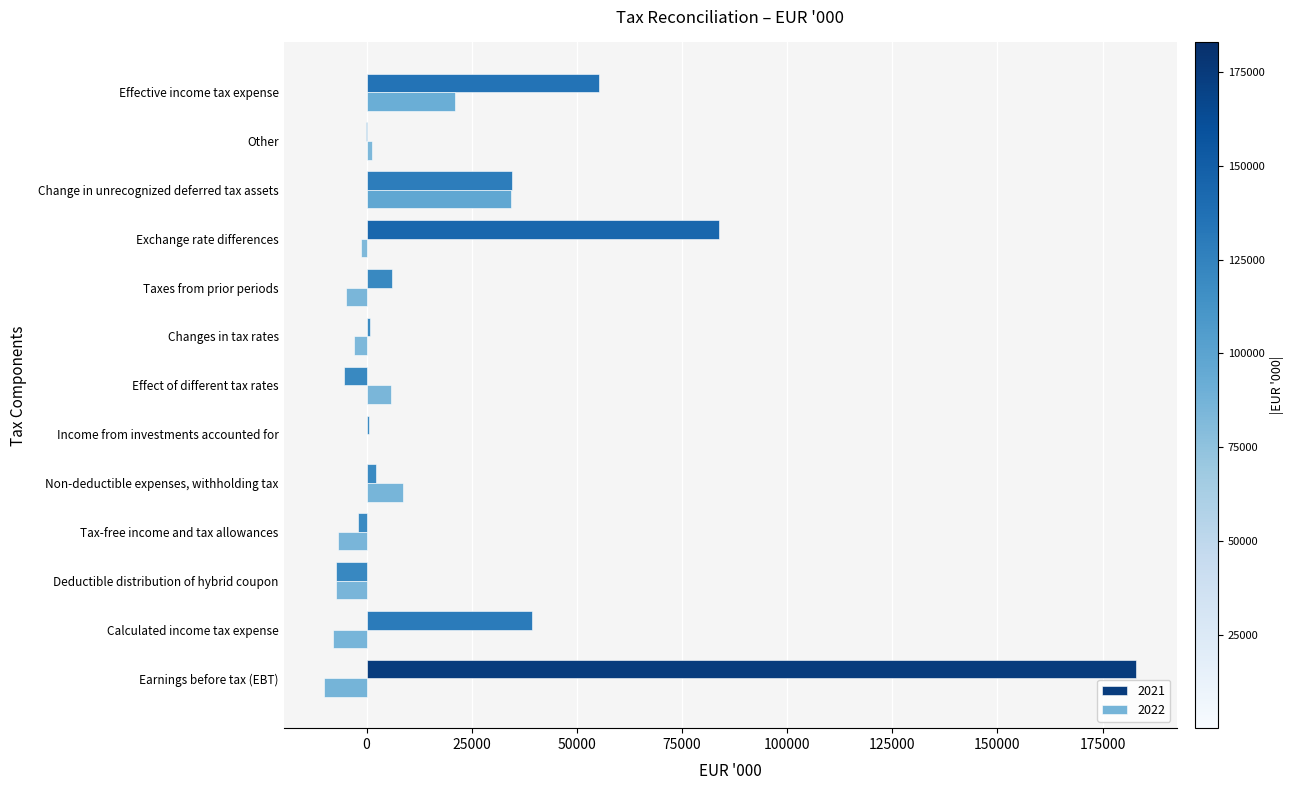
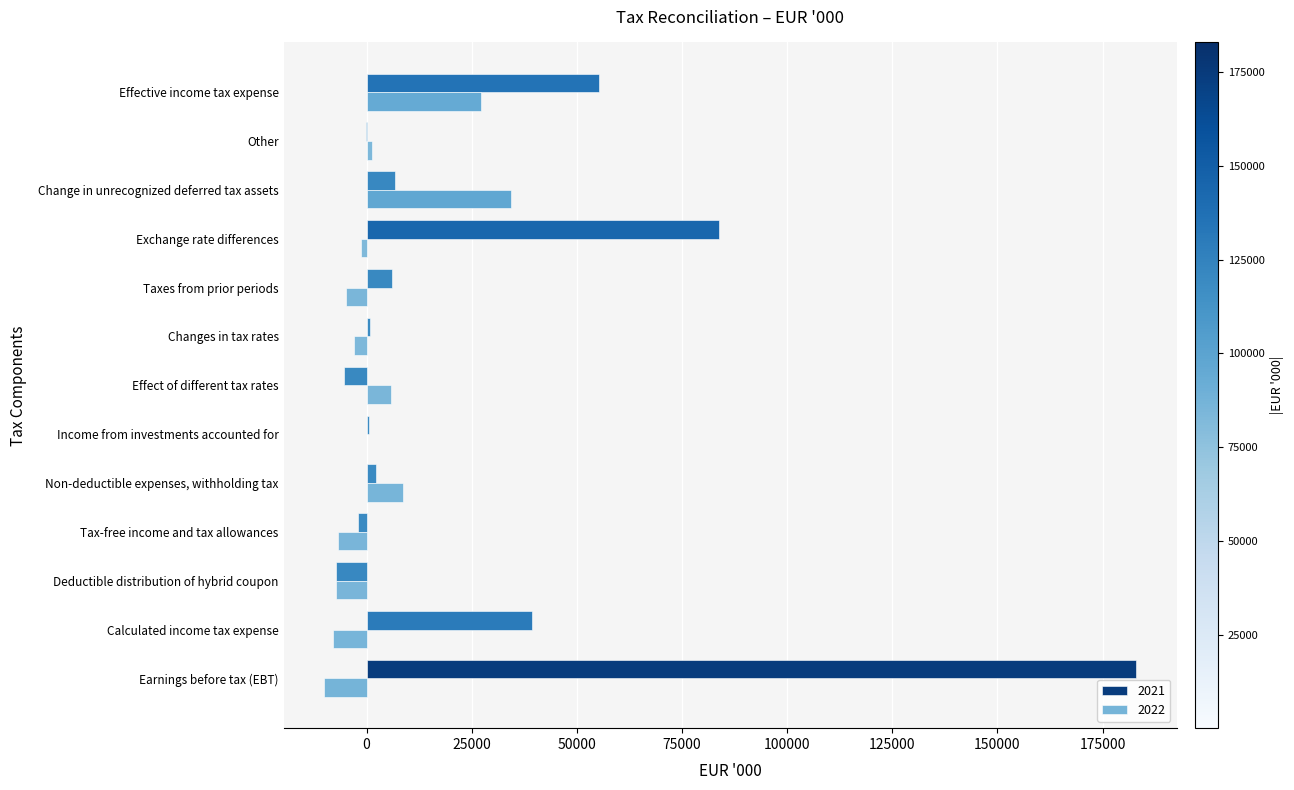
  {
    "2021": {
      "Effective income tax expense": 55000,
-     "Change in unrecognized deferred tax assets": 35000,
+     "Change in unrecognized deferred tax assets": 7000,
      "Exchange rate differences": 84000,
      "Taxes from prior periods": 6000,
      "Changes in tax rates": 1000,
      "Effect of different tax rates": -5000,
      "Non-deductible expenses, withholding tax": 2000,
      "Tax-free income and tax allowances": -2000,
      "Deductible distribution of hybrid coupon": -7000,
      "Calculated income tax expense": 39000,
      "Earnings before tax (EBT)": 183000
    },
    "2022": {
-     "Effective income tax expense": 21000,
+     "Effective income tax expense": 27000,
      "Other": 1000,
      "Change in unrecognized deferred tax assets": 34000,
      "Exchange rate differences": -1000,
      "Taxes from prior periods": -5000,
      "Changes in tax rates": -3000,
      "Effect of different tax rates": 6000,
      "Non-deductible expenses, withholding tax": 9000,
      "Tax-free income and tax allowances": -7000,
      "Deductible distribution of hybrid coupon": -7000,
      "Calculated income tax expense": -8000,
      "Earnings before tax (EBT)": -10000
    }
  }
